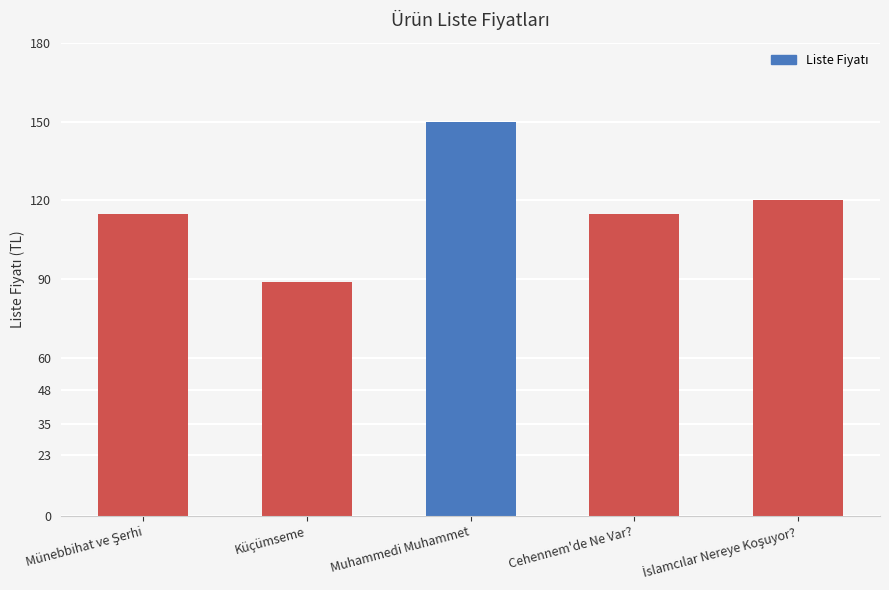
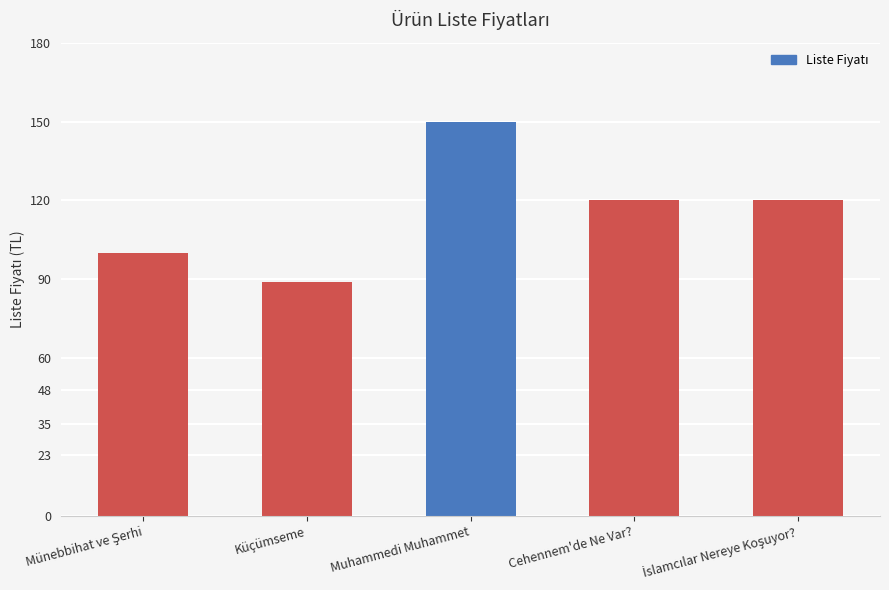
  {
-   "Münebbihat ve Şerhi": 115,
+   "Münebbihat ve Şerhi": 100,
    "Küçümseme": 89,
    "Muhammedi Muhammet": 150,
-   "Cehennem'de Ne Var?": 115,
+   "Cehennem'de Ne Var?": 120,
    "İslamcılar Nereye Koşuyor?": 120
  }
